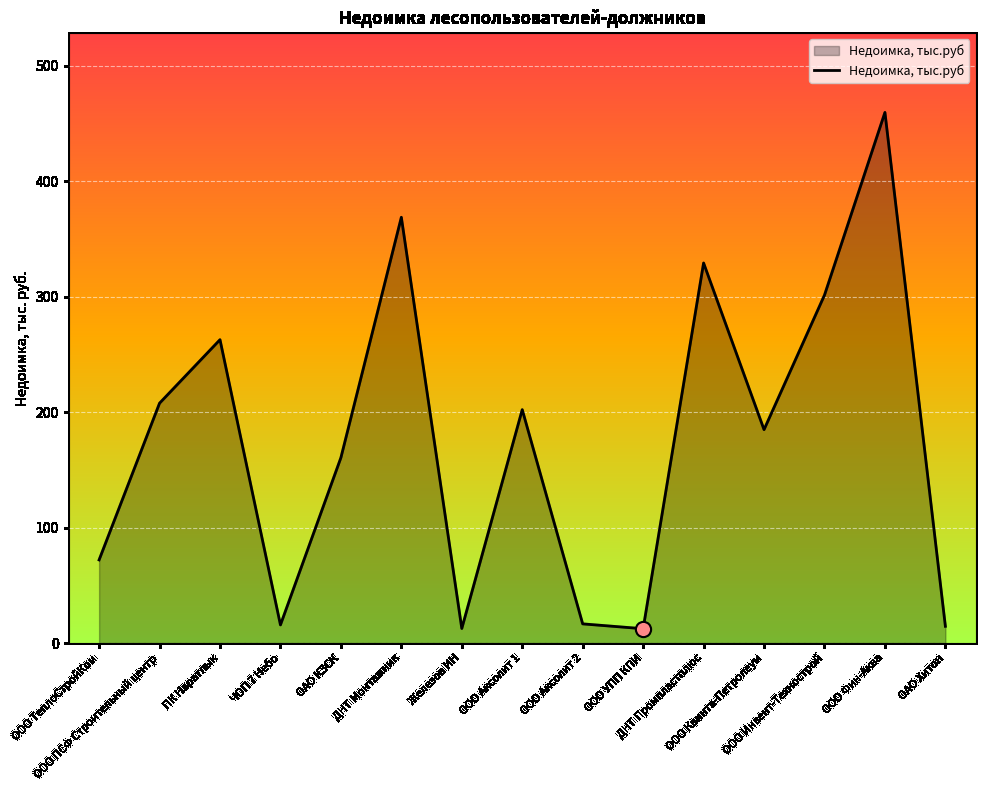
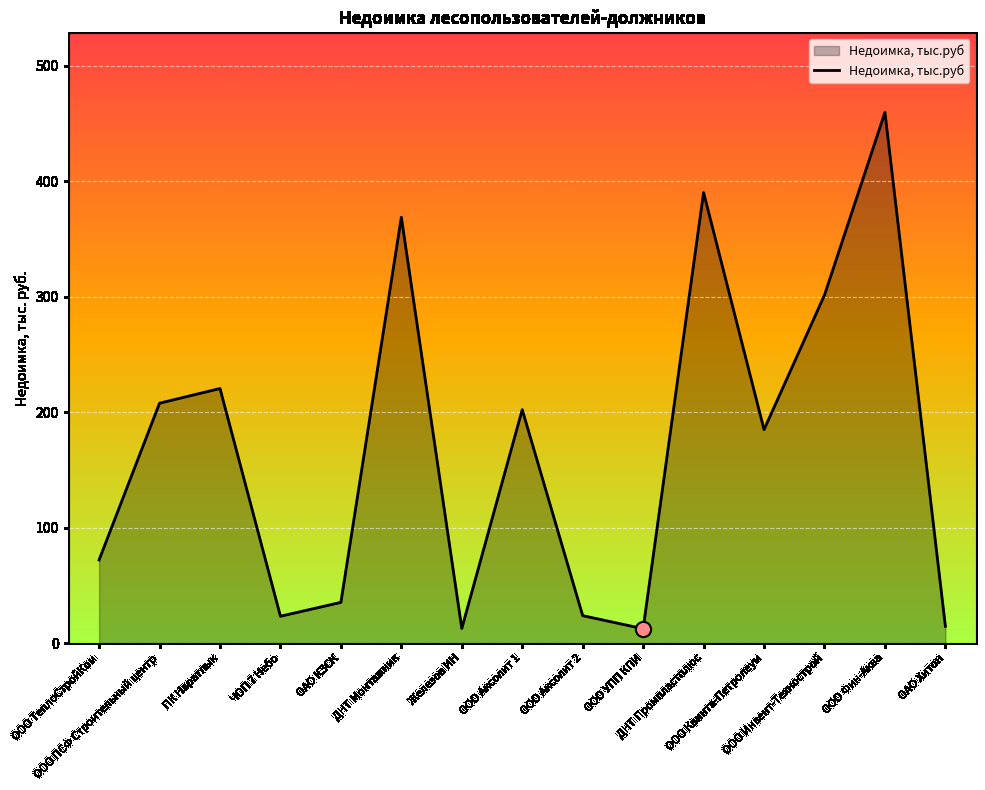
  {
    "Недоимка, тыс.руб": {
      "ООО ТеплоСтройКом": 72,
      "ООО ПСФ Строительный центр": 208,
-     "ПК Наратлык": 263,
-     "ЧОП 7 Небо": 16,
-     "ОАО КЗСК": 161,
+     "ПК Наратлык": 220,
+     "ЧОП 7 Небо": 23,
+     "ОАО КЗСК": 35,
      "ДНТ Монтажник": 369,
      "Железов ИН": 13,
      "ООО Аксолит 1": 202,
-     "ООО Аксолит 2": 17,
-     "ДНТ Промпластплюс": 329,
+     "ООО Аксолит 2": 24,
+     "ДНТ Промпластплюс": 390,
      "ООО Квинта-Петролеум": 185,
      "ООО Инвент-Технострой": 301,
      "ООО Фин-Аква": 460,
      "ОАО Хитон": 15
    }
  }
